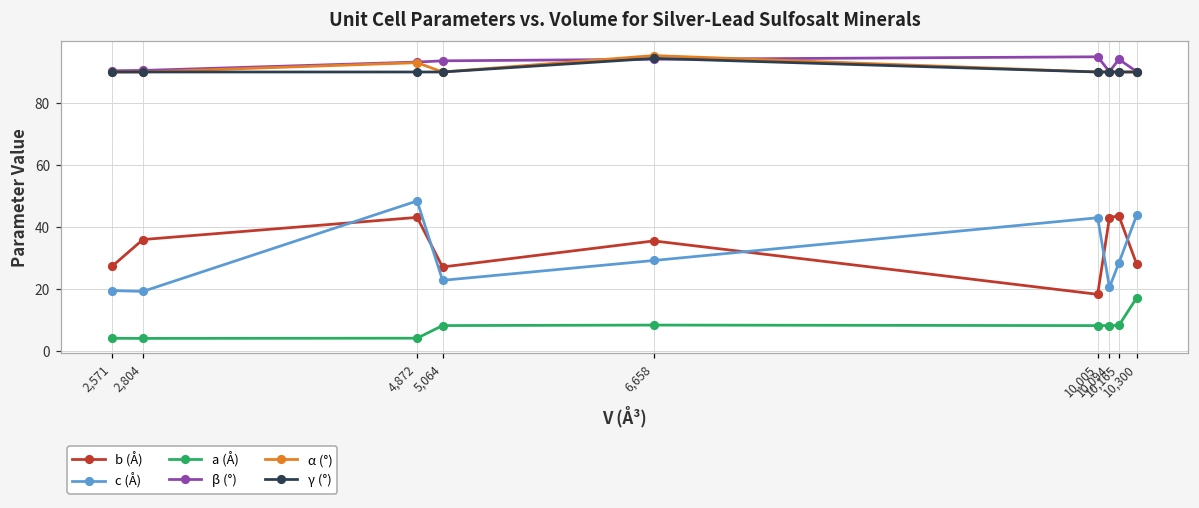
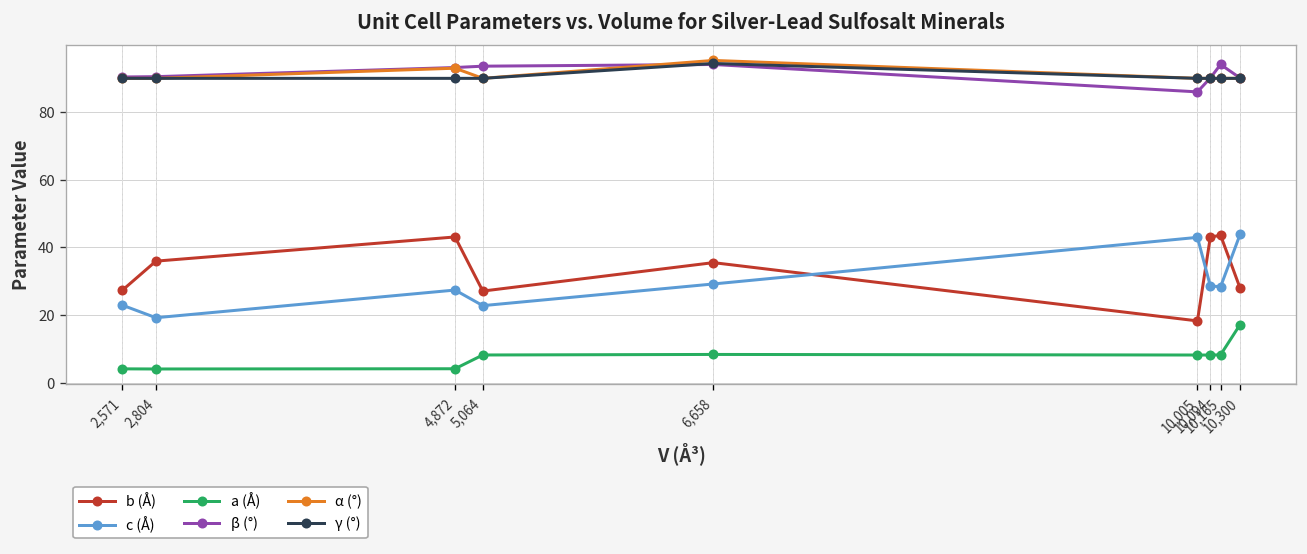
  {
    "b (Å)": {
      "2,571": 27,
      "2,804": 36,
      "4,872": 43,
      "5,064": 27,
      "6,658": 36,
      "10,005": 18,
      "10,094": 43,
      "10,165": 44,
      "10,300": 28
    },
    "c (Å)": {
-     "2,571": 19,
+     "2,571": 23,
      "2,804": 19,
-     "4,872": 48,
+     "4,872": 27,
      "5,064": 23,
      "6,658": 29,
      "10,005": 43,
-     "10,094": 21,
+     "10,094": 29,
      "10,165": 28,
      "10,300": 44
    },
    "a (Å)": {
      "2,571": 4,
      "2,804": 4,
      "4,872": 4,
      "5,064": 8,
      "6,658": 8,
      "10,005": 8,
      "10,094": 8,
      "10,165": 8,
      "10,300": 17
    },
    "β (°)": {
      "5,064": 94,
-     "10,005": 95,
+     "10,005": 86,
      "10,165": 94
    },
    "α (°)": {
      "6,658": 95
    },
    "γ (°)": {
      "4,872": 90
    }
  }
